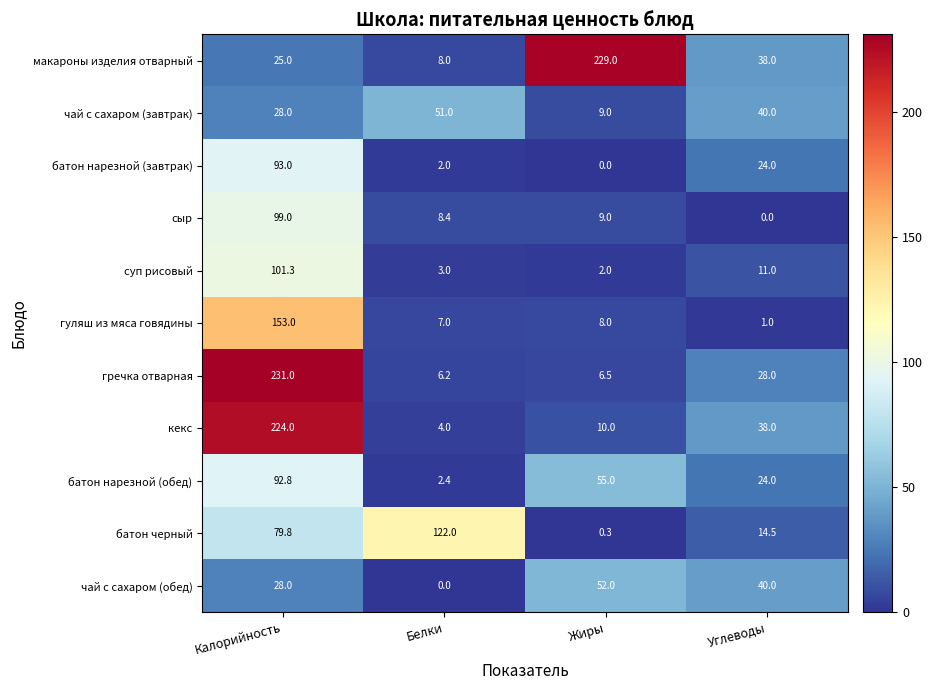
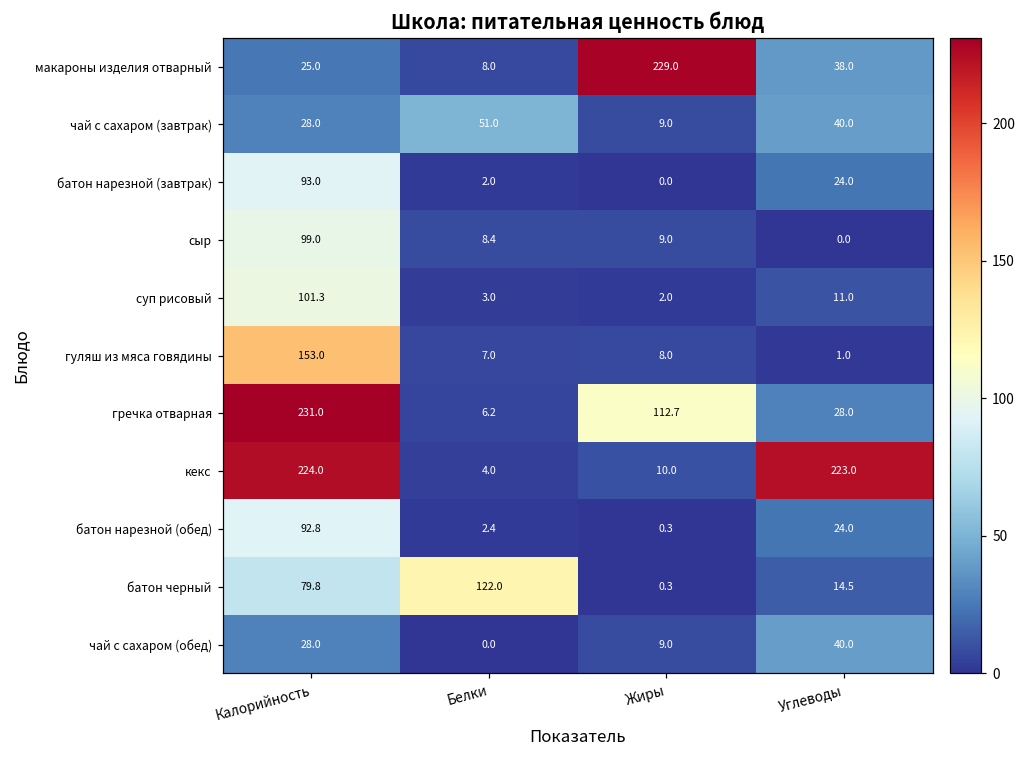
  {
    "макароны изделия отварный": {
      "Калорийность": 25.0,
      "Белки": 8.0,
      "Жиры": 229.0,
      "Углеводы": 38.0
    },
    "чай с сахаром (завтрак)": {
      "Калорийность": 28.0,
      "Белки": 51.0,
      "Жиры": 9.0,
      "Углеводы": 40.0
    },
    "батон нарезной (завтрак)": {
      "Калорийность": 93.0,
      "Белки": 2.0,
      "Жиры": 0.0,
      "Углеводы": 24.0
    },
    "сыр": {
      "Калорийность": 99.0,
      "Белки": 8.4,
      "Жиры": 9.0,
      "Углеводы": 0.0
    },
    "суп рисовый": {
      "Калорийность": 101.3,
      "Белки": 3.0,
      "Жиры": 2.0,
      "Углеводы": 11.0
    },
    "гуляш из мяса говядины": {
      "Калорийность": 153.0,
      "Белки": 7.0,
      "Жиры": 8.0,
      "Углеводы": 1.0
    },
    "гречка отварная": {
      "Калорийность": 231.0,
      "Белки": 6.2,
-     "Жиры": 6.5,
+     "Жиры": 112.7,
      "Углеводы": 28.0
    },
    "кекс": {
      "Калорийность": 224.0,
      "Белки": 4.0,
      "Жиры": 10.0,
-     "Углеводы": 38.0
+     "Углеводы": 223.0
    },
    "батон нарезной (обед)": {
      "Калорийность": 92.8,
      "Белки": 2.4,
-     "Жиры": 55.0,
+     "Жиры": 0.3,
      "Углеводы": 24.0
    },
    "батон черный": {
      "Калорийность": 79.8,
      "Белки": 122.0,
      "Жиры": 0.3,
      "Углеводы": 14.5
    },
    "чай с сахаром (обед)": {
      "Калорийность": 28.0,
      "Белки": 0.0,
-     "Жиры": 52.0,
+     "Жиры": 9.0,
      "Углеводы": 40.0
    }
  }
